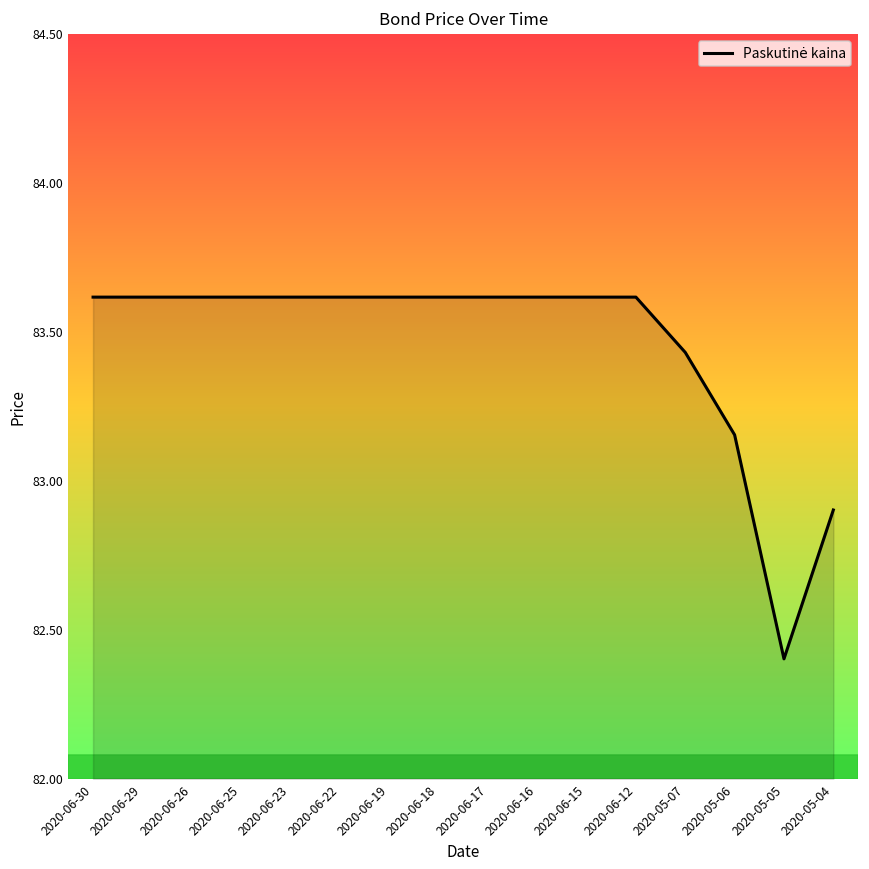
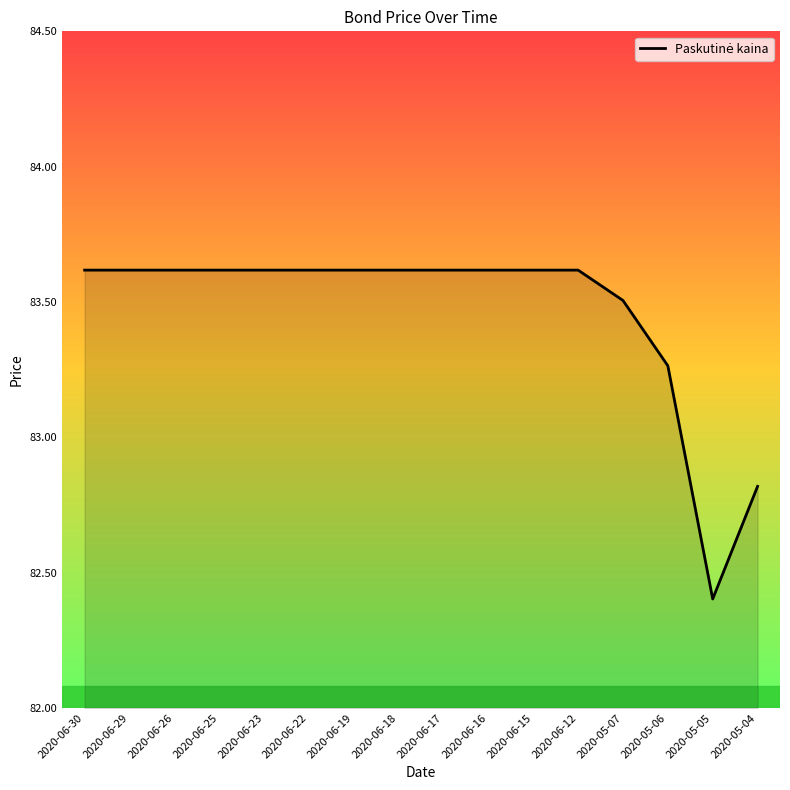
  {
    "2020-06-30": 83.62,
    "2020-06-29": 83.62,
    "2020-06-26": 83.62,
    "2020-06-25": 83.62,
    "2020-06-23": 83.62,
    "2020-06-22": 83.62,
    "2020-06-19": 83.62,
    "2020-06-18": 83.62,
    "2020-06-17": 83.62,
    "2020-06-16": 83.62,
    "2020-06-15": 83.62,
    "2020-06-12": 83.62,
-   "2020-05-07": 83.43,
-   "2020-05-06": 83.16,
+   "2020-05-07": 83.51,
+   "2020-05-06": 83.26,
    "2020-05-05": 82.40,
-   "2020-05-04": 82.90
+   "2020-05-04": 82.82
  }
